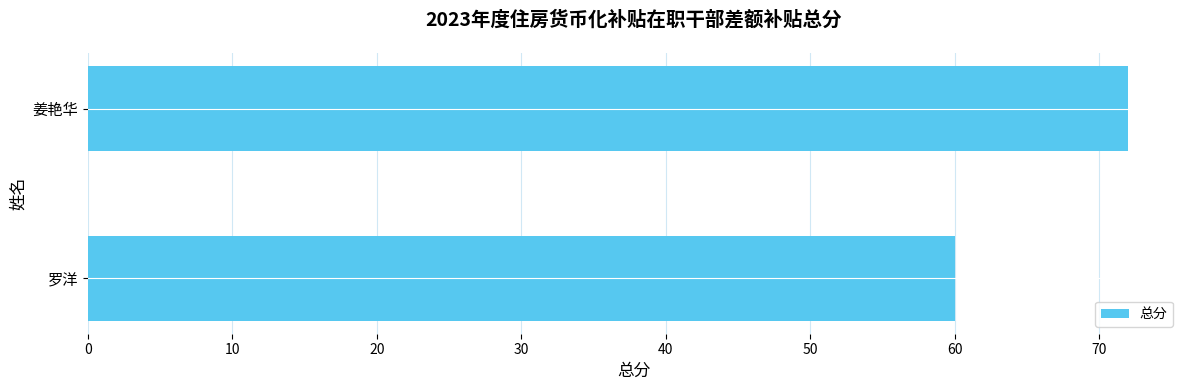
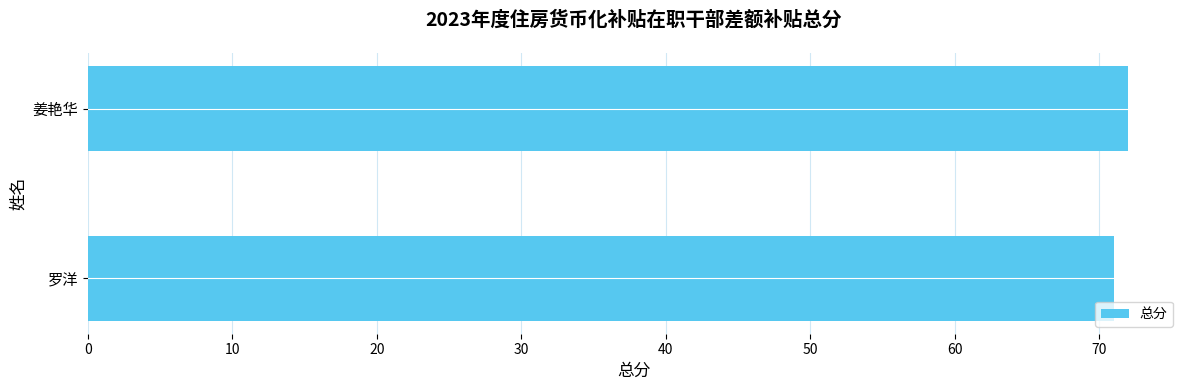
  {
    "姜艳华": 72,
-   "罗洋": 60
+   "罗洋": 71
  }
